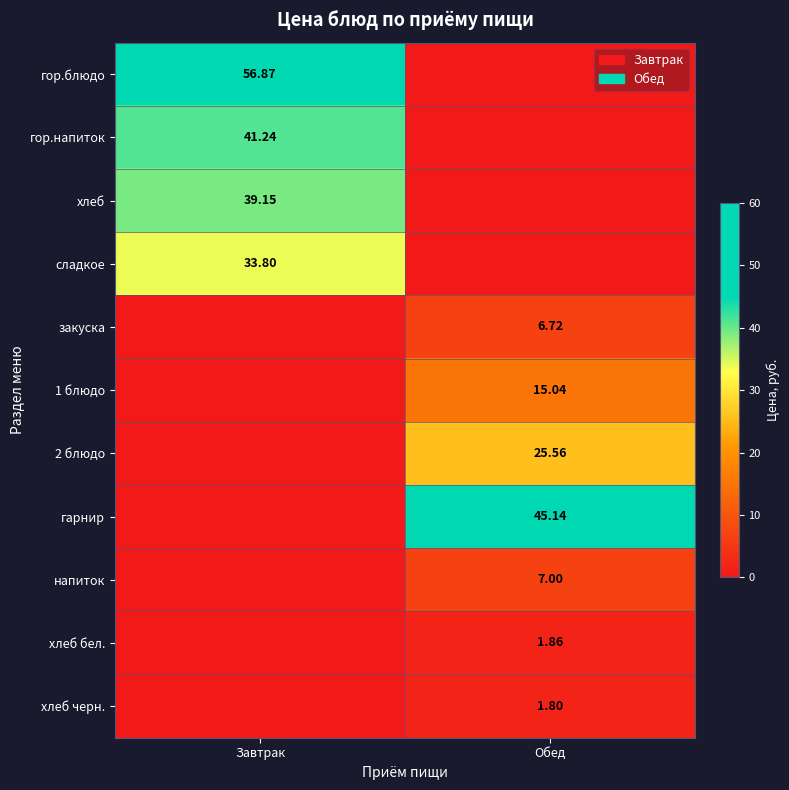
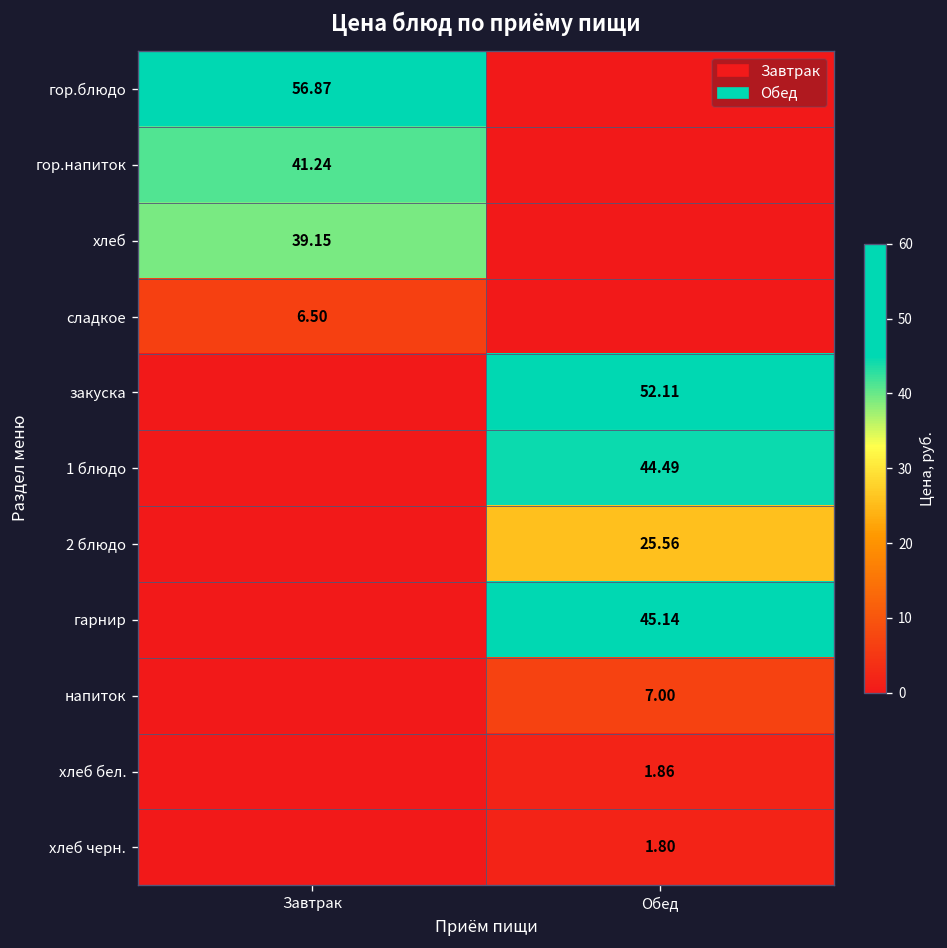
  {
    "гор.блюдо": {
      "Завтрак": 56.87
    },
    "гор.напиток": {
      "Завтрак": 41.24
    },
    "хлеб": {
      "Завтрак": 39.15
    },
    "сладкое": {
-     "Завтрак": 33.80
+     "Завтрак": 6.50
    },
    "закуска": {
-     "Обед": 6.72
+     "Обед": 52.11
    },
    "1 блюдо": {
-     "Обед": 15.04
+     "Обед": 44.49
    },
    "2 блюдо": {
      "Обед": 25.56
    },
    "гарнир": {
      "Обед": 45.14
    },
    "напиток": {
      "Обед": 7.00
    },
    "хлеб бел.": {
      "Обед": 1.86
    },
    "хлеб черн.": {
      "Обед": 1.80
    }
  }
